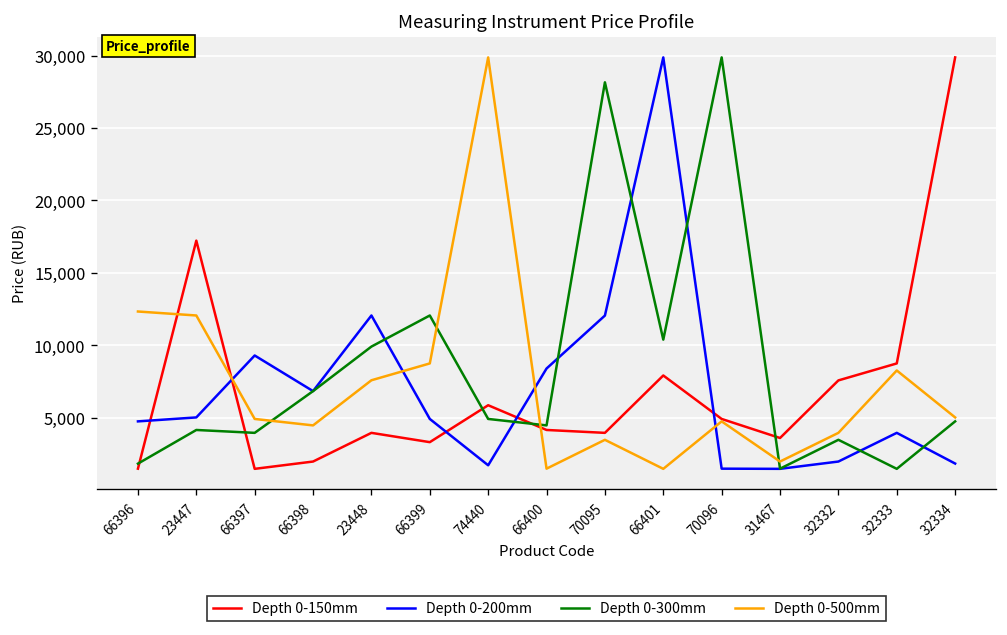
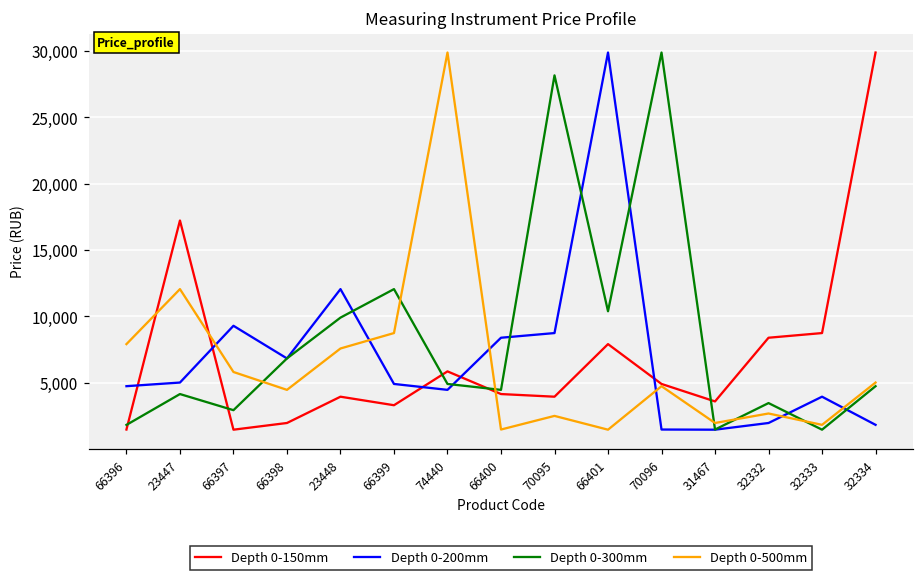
  {
    "Depth 0-150mm": {
      "66396": "1,500",
      "23447": "17,200",
      "66397": "1,500",
      "66398": "2,000",
      "23448": "4,000",
      "66399": "3,300",
      "74440": "5,900",
      "66400": "4,200",
      "70095": "4,000",
      "66401": "7,900",
      "31467": "3,600",
-     "32332": "7,600",
+     "32332": "8,400",
      "32333": "8,800",
      "32334": "29,900"
    },
    "Depth 0-200mm": {
      "66396": "4,800",
      "23447": "5,000",
      "66397": "9,300",
      "23448": "12,100",
      "66399": "4,900",
-     "74440": "1,700",
+     "74440": "4,500",
      "66400": "8,400",
-     "70095": "12,100",
+     "70095": "8,800",
      "66401": "29,900",
      "70096": "1,500",
      "32332": "2,000",
      "32333": "4,000",
      "32334": "1,800"
    },
    "Depth 0-300mm": {
      "66396": "1,800",
      "23447": "4,200",
-     "66397": "4,000",
+     "66397": "2,900",
      "23448": "9,900",
      "66399": "12,100",
      "74440": "4,900",
      "66400": "4,500",
      "70095": "28,200",
      "66401": "10,400",
      "70096": "29,900",
      "32332": "3,500",
      "32333": "1,500",
      "32334": "4,800"
    },
    "Depth 0-500mm": {
-     "66396": "12,300",
+     "66396": "7,900",
      "23447": "12,100",
-     "66397": "4,900",
+     "66397": "5,800",
      "66398": "4,500",
      "23448": "7,600",
      "66399": "8,800",
      "74440": "29,900",
      "66400": "1,500",
-     "70095": "3,500",
+     "70095": "2,500",
      "66401": "1,500",
      "31467": "2,000",
-     "32332": "4,000",
-     "32333": "8,300",
+     "32332": "2,700",
+     "32333": "1,800",
      "32334": "5,000"
    }
  }
